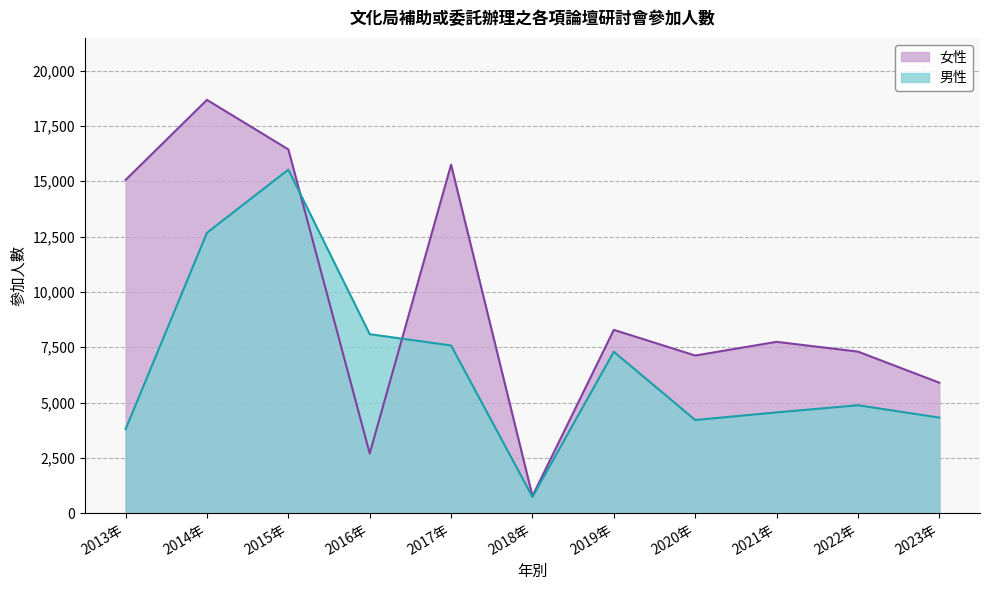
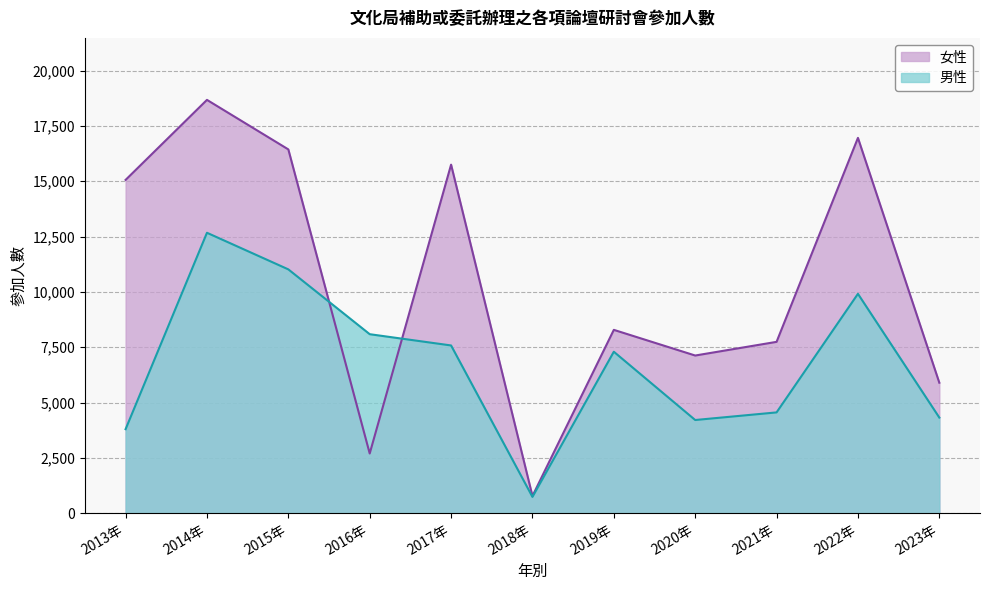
  {
    "女性": {
      "2013年": "15,100",
      "2014年": "18,700",
      "2015年": "16,400",
      "2016年": "2,700",
      "2017年": "15,700",
      "2019年": "8,300",
      "2020年": "7,100",
      "2021年": "7,700",
-     "2022年": "7,300",
+     "2022年": "17,000",
      "2023年": "5,900"
    },
    "男性": {
      "2013年": "3,800",
      "2014年": "12,700",
-     "2015年": "15,500",
+     "2015年": "11,000",
      "2016年": "8,100",
      "2017年": "7,600",
      "2019年": "7,300",
      "2020年": "4,200",
      "2021年": "4,600",
-     "2022年": "4,900",
+     "2022年": "9,900",
      "2023年": "4,300"
    }
  }
